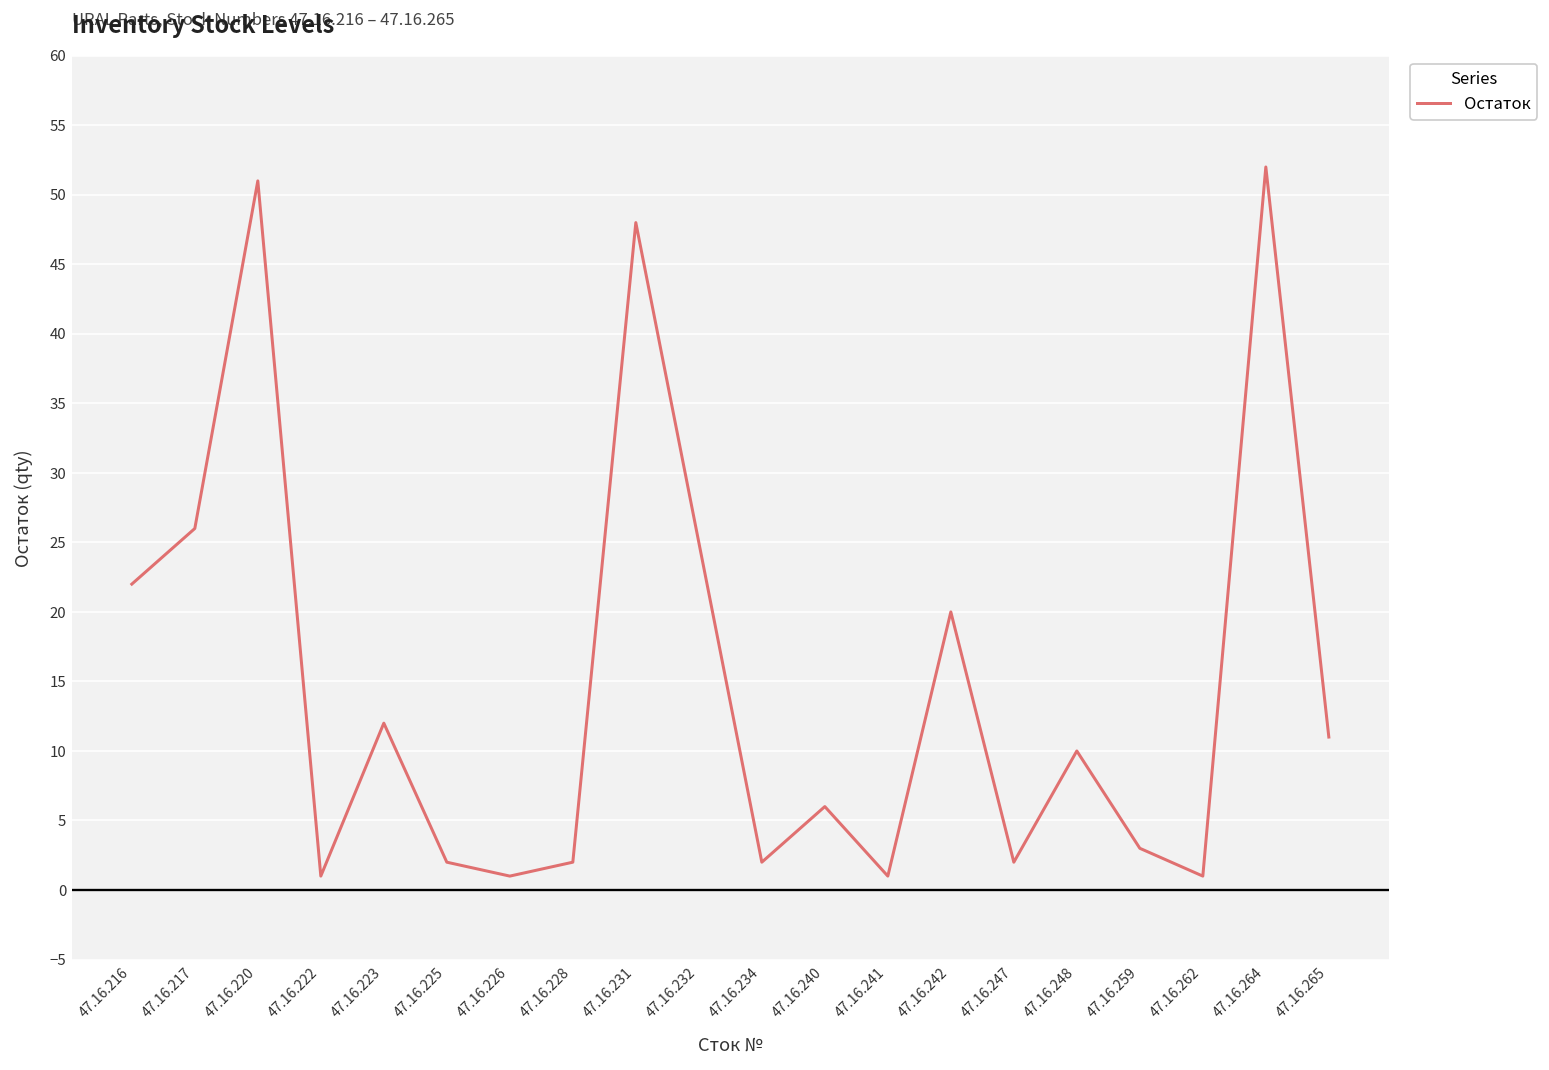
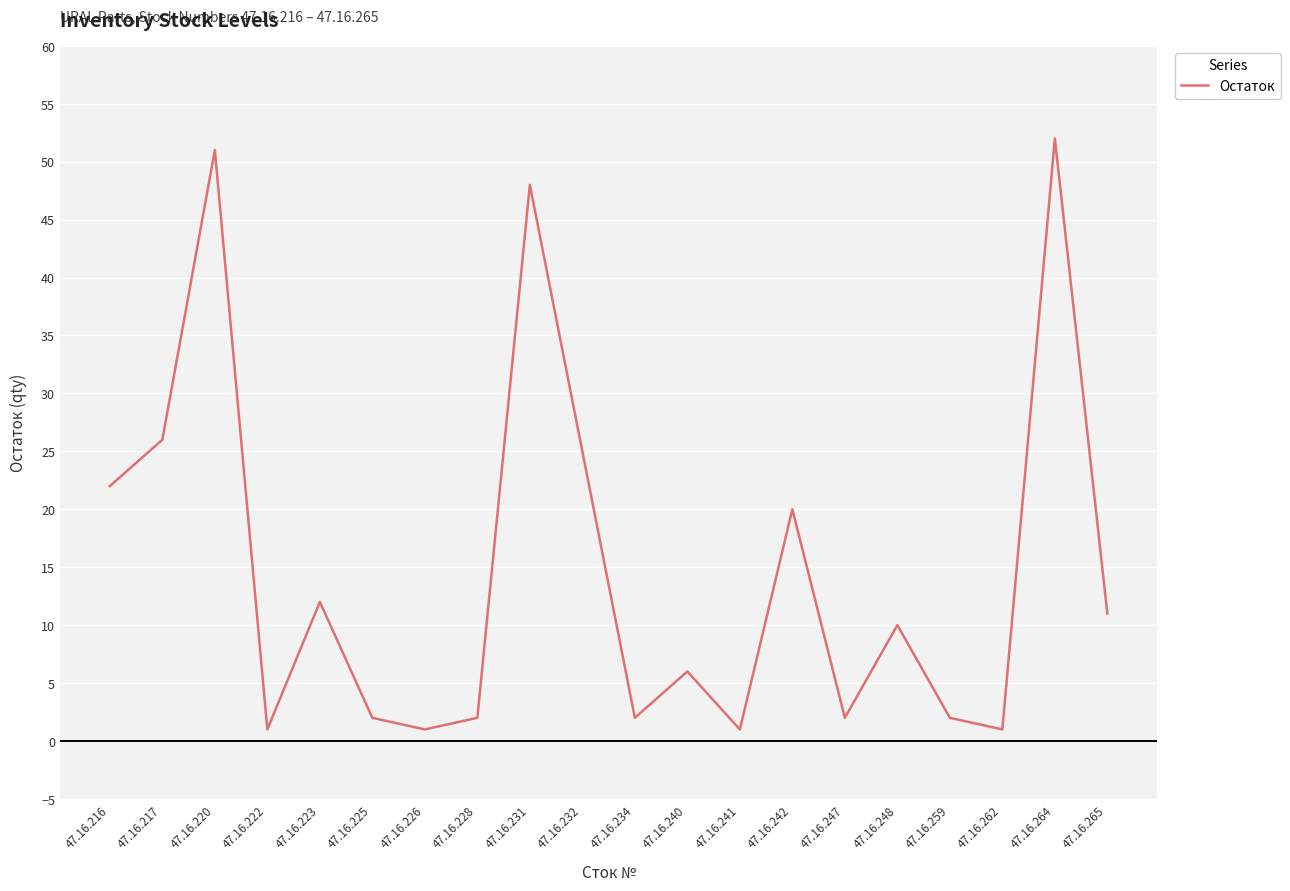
  {
    "47.16.216": 22,
    "47.16.217": 26,
    "47.16.220": 51,
    "47.16.222": 1,
    "47.16.223": 12,
    "47.16.225": 2,
    "47.16.226": 1,
    "47.16.228": 2,
    "47.16.231": 48,
    "47.16.232": 25,
    "47.16.234": 2,
    "47.16.240": 6,
    "47.16.241": 1,
    "47.16.242": 20,
    "47.16.247": 2,
    "47.16.248": 10,
-   "47.16.259": 3,
+   "47.16.259": 2,
    "47.16.262": 1,
    "47.16.264": 52,
    "47.16.265": 11
  }
